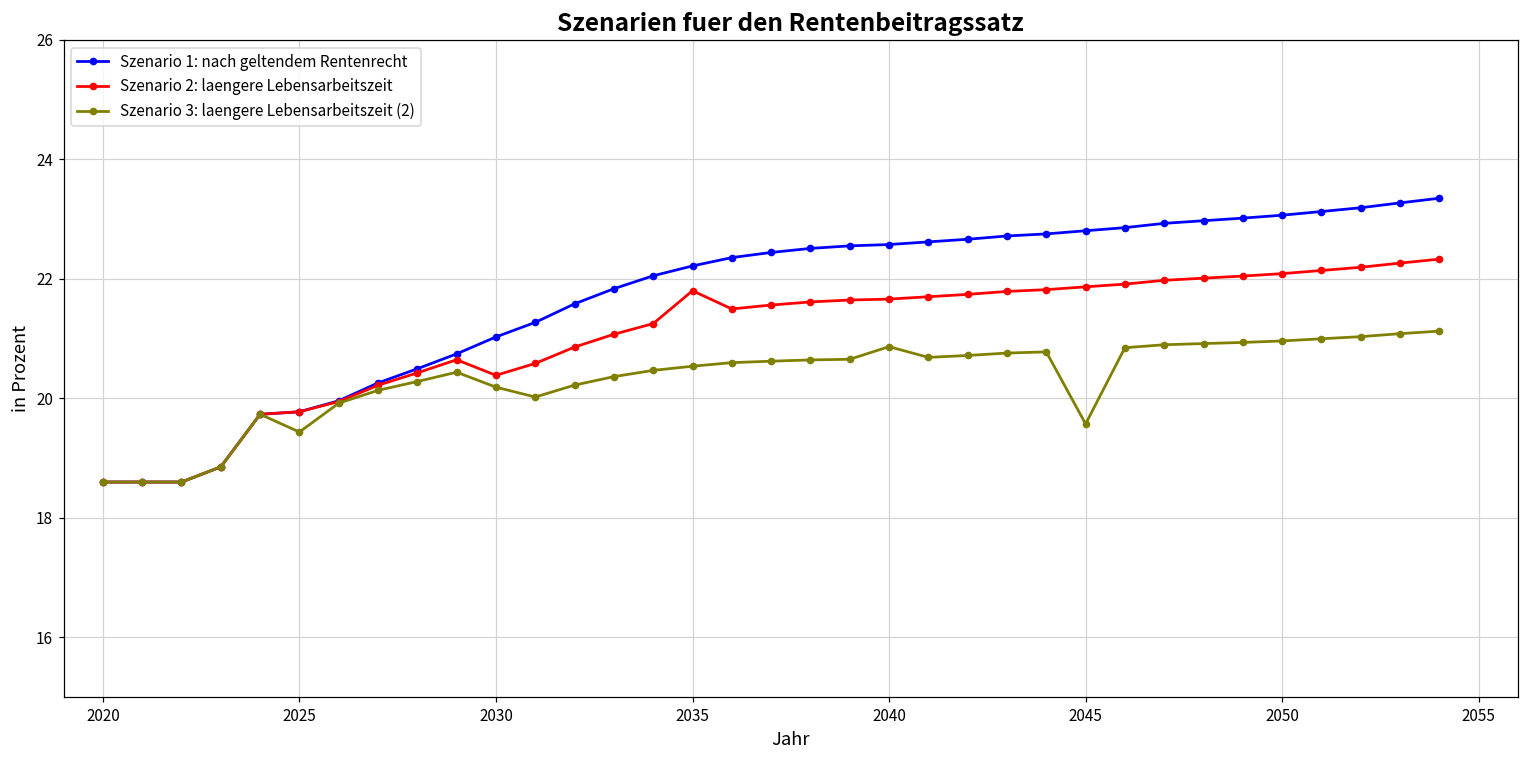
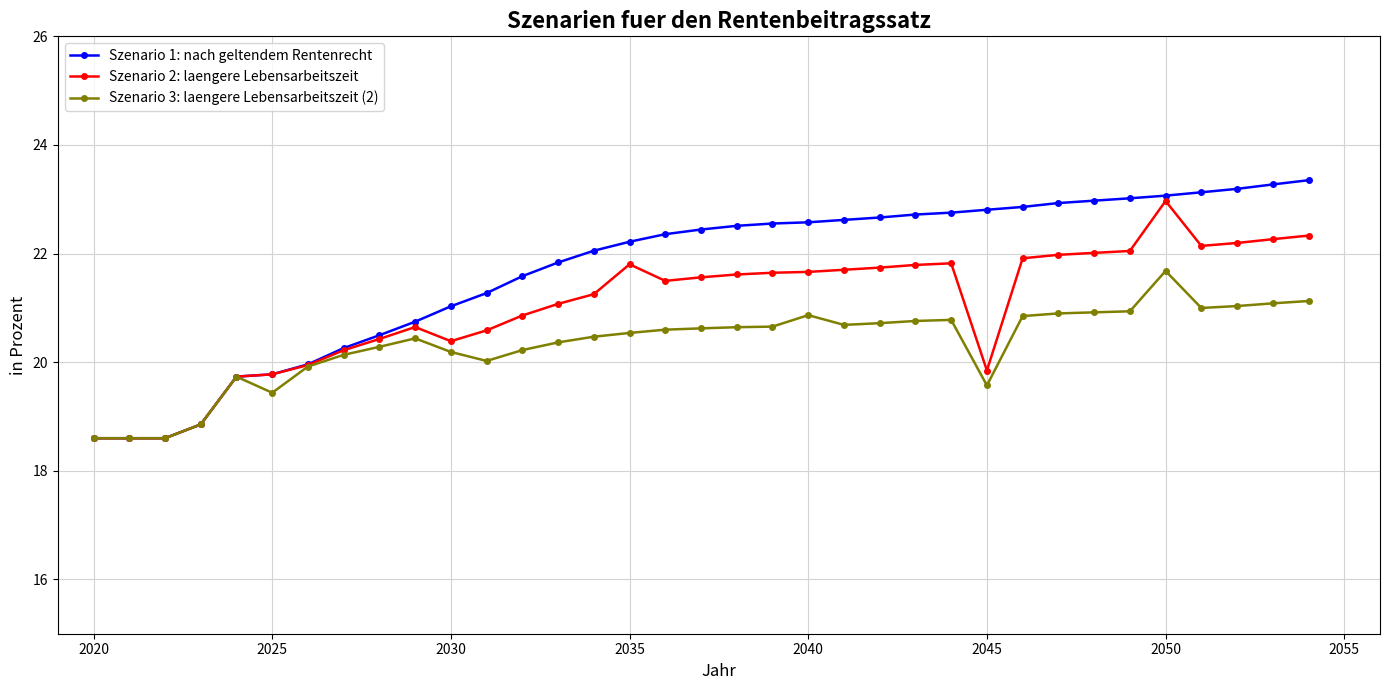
  {
    "Szenario 1: nach geltendem Rentenrecht": {
      "2030": 21.0,
      "2035": 22.2,
      "2040": 22.6,
      "2045": 22.8,
      "2050": 23.1
    },
    "Szenario 2: laengere Lebensarbeitszeit": {
      "2030": 20.4,
      "2035": 21.8,
      "2040": 21.7,
-     "2045": 21.9,
-     "2050": 22.1
+     "2045": 19.8,
+     "2050": 23.0
    },
    "Szenario 3: laengere Lebensarbeitszeit (2)": {
      "2025": 19.4,
      "2030": 20.2,
      "2035": 20.5,
      "2040": 20.9,
      "2045": 19.6,
-     "2050": 21.0
+     "2050": 21.7
    }
  }
